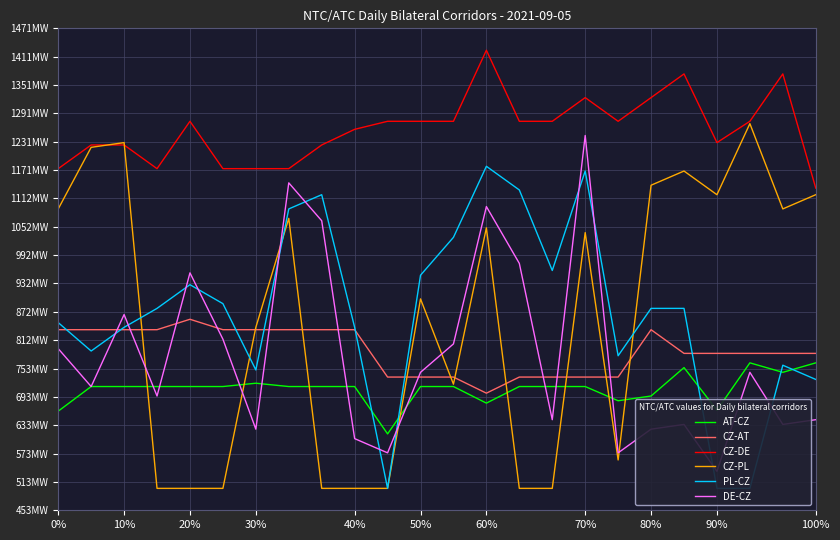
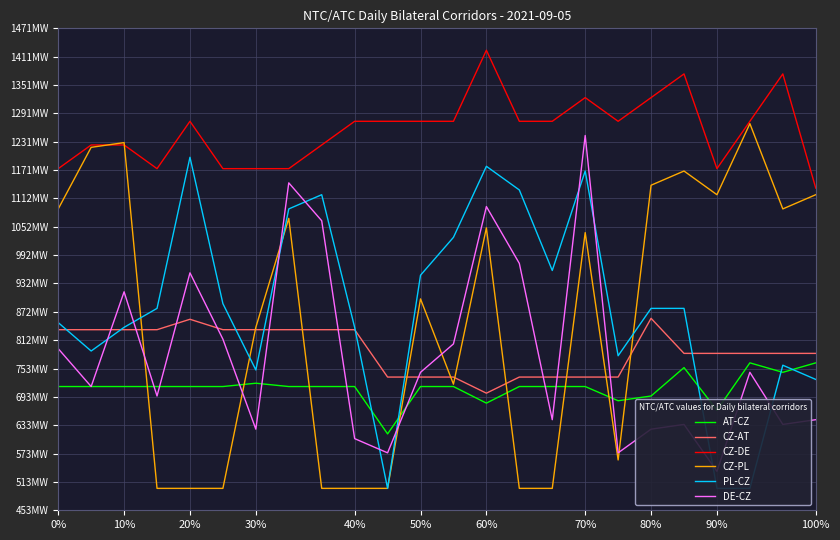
  {
    "AT-CZ": {
-     "0%": "660MW",
+     "0%": "720MW",
      "10%": "720MW",
      "20%": "720MW",
      "30%": "720MW",
      "40%": "720MW",
      "50%": "720MW",
      "60%": "680MW",
      "70%": "720MW",
      "80%": "700MW",
      "100%": "770MW"
    },
    "CZ-AT": {
      "0%": "840MW",
      "20%": "860MW",
      "50%": "740MW",
      "60%": "700MW",
      "70%": "740MW",
-     "80%": "840MW",
+     "80%": "860MW",
      "90%": "790MW",
      "100%": "790MW"
    },
    "CZ-DE": {
      "0%": "1180MW",
      "20%": "1280MW",
      "30%": "1180MW",
-     "40%": "1260MW",
+     "40%": "1280MW",
      "50%": "1280MW",
      "60%": "1430MW",
      "70%": "1330MW",
      "80%": "1330MW",
-     "90%": "1230MW",
+     "90%": "1180MW",
      "100%": "1130MW"
    },
    "CZ-PL": {
      "0%": "1090MW",
      "20%": "500MW",
      "40%": "500MW",
      "50%": "900MW",
      "60%": "1050MW",
      "70%": "1040MW",
      "80%": "1140MW",
      "90%": "1120MW",
      "100%": "1120MW"
    },
    "PL-CZ": {
      "0%": "850MW",
-     "20%": "930MW",
+     "20%": "1200MW",
      "30%": "750MW",
      "50%": "950MW",
      "60%": "1180MW",
      "70%": "1170MW",
      "80%": "880MW",
      "100%": "730MW"
    },
    "DE-CZ": {
      "0%": "800MW",
-     "10%": "870MW",
+     "10%": "920MW",
      "20%": "960MW",
      "30%": "630MW",
      "40%": "610MW",
      "50%": "750MW",
      "60%": "1100MW",
      "70%": "1250MW",
      "100%": "650MW"
    }
  }
